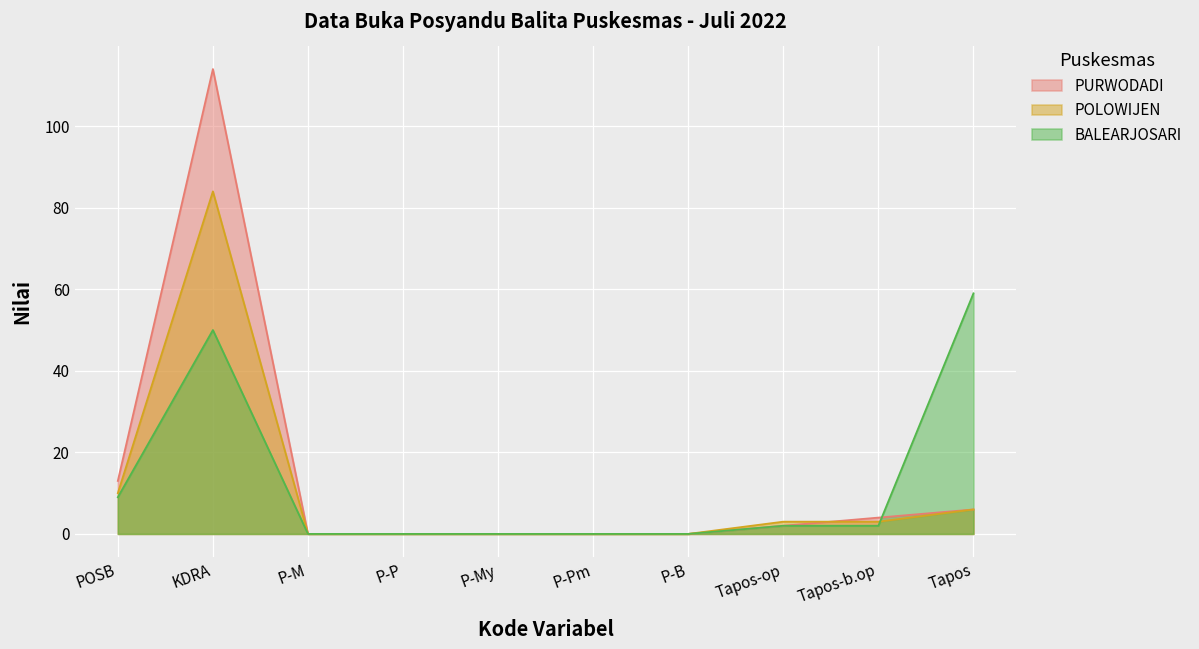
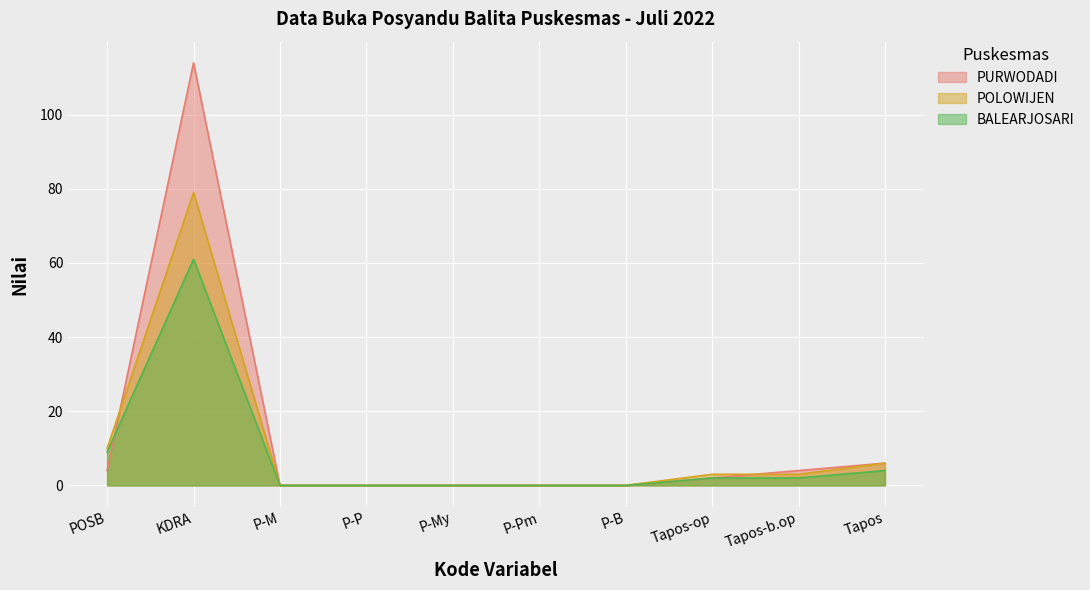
  {
    "PURWODADI": {
-     "POSB": 13,
+     "POSB": 4,
      "KDRA": 114,
      "Tapos-b.op": 4
    },
    "POLOWIJEN": {
      "POSB": 10,
-     "KDRA": 84,
+     "KDRA": 79,
      "Tapos-op": 3,
      "Tapos-b.op": 3
    },
    "BALEARJOSARI": {
      "POSB": 9,
-     "KDRA": 50,
+     "KDRA": 61,
      "Tapos-b.op": 2,
-     "Tapos": 59
+     "Tapos": 4
    }
  }
